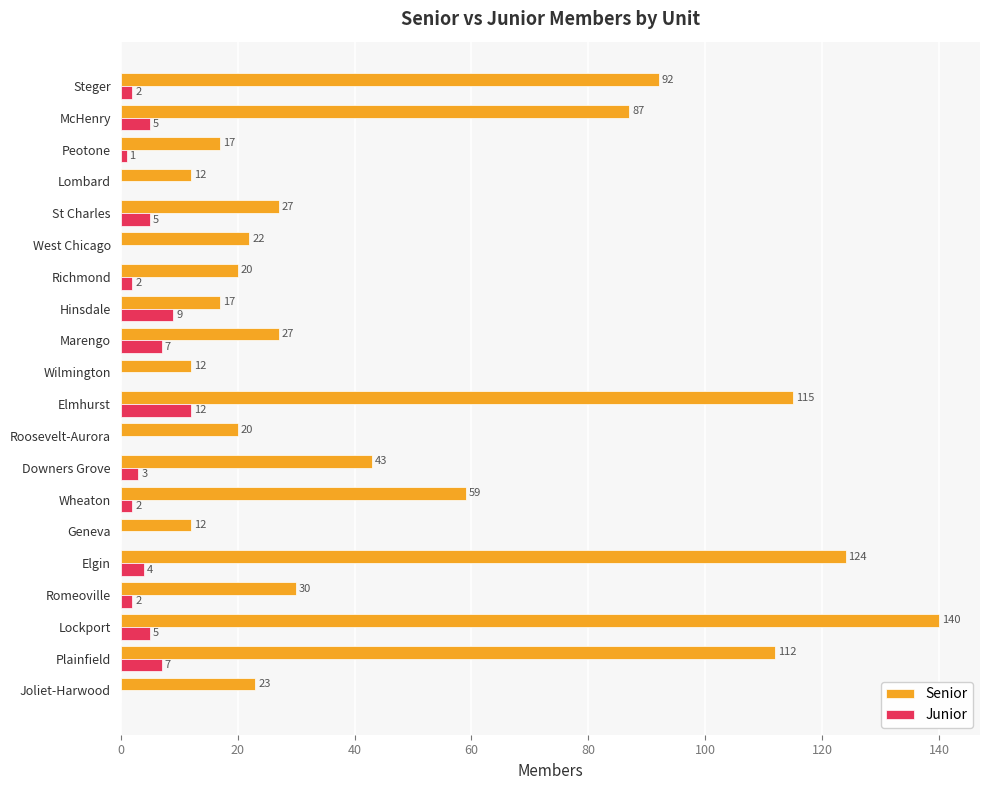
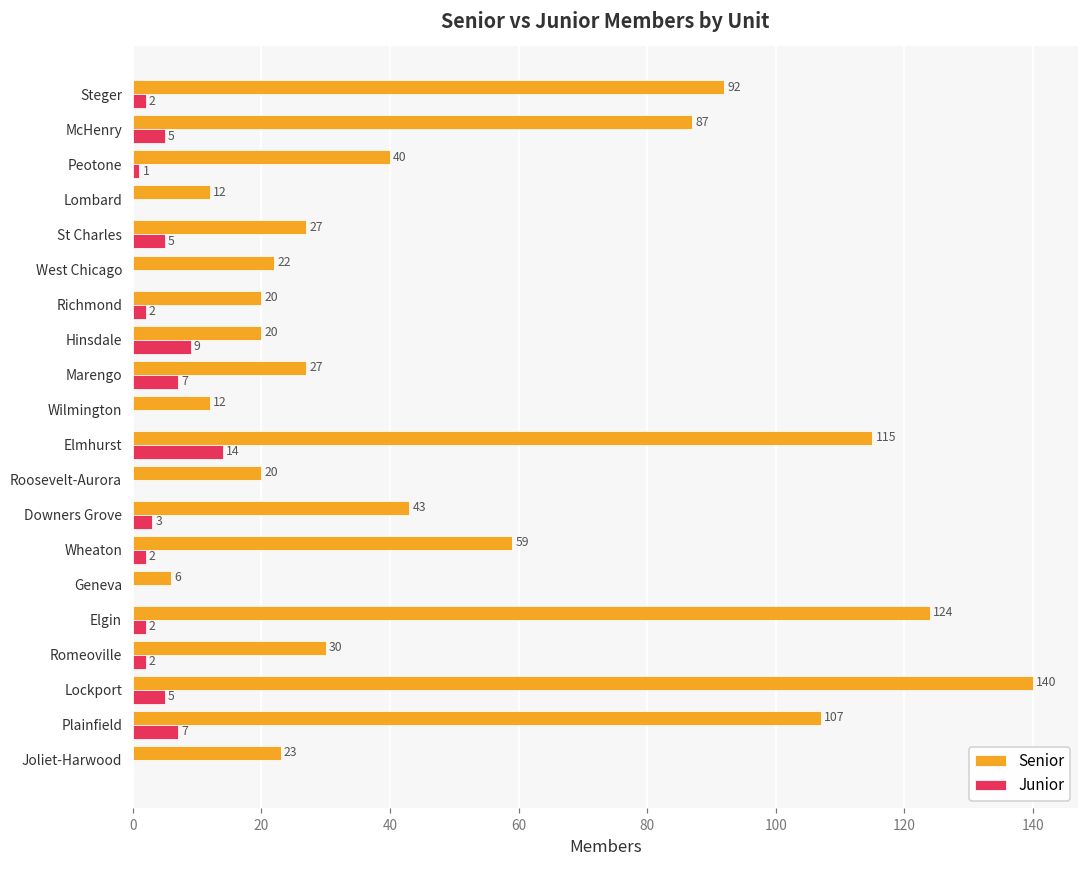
  {
    "Senior": {
      "Steger": 92,
      "McHenry": 87,
-     "Peotone": 17,
+     "Peotone": 40,
      "Lombard": 12,
      "St Charles": 27,
      "West Chicago": 22,
      "Richmond": 20,
-     "Hinsdale": 17,
+     "Hinsdale": 20,
      "Marengo": 27,
      "Wilmington": 12,
      "Elmhurst": 115,
      "Roosevelt-Aurora": 20,
      "Downers Grove": 43,
      "Wheaton": 59,
-     "Geneva": 12,
+     "Geneva": 6,
      "Elgin": 124,
      "Romeoville": 30,
      "Lockport": 140,
-     "Plainfield": 112,
+     "Plainfield": 107,
      "Joliet-Harwood": 23
    },
    "Junior": {
      "Steger": 2,
      "McHenry": 5,
      "Peotone": 1,
      "St Charles": 5,
      "Richmond": 2,
      "Hinsdale": 9,
      "Marengo": 7,
-     "Elmhurst": 12,
+     "Elmhurst": 14,
      "Downers Grove": 3,
      "Wheaton": 2,
-     "Elgin": 4,
+     "Elgin": 2,
      "Romeoville": 2,
      "Lockport": 5,
      "Plainfield": 7
    }
  }
